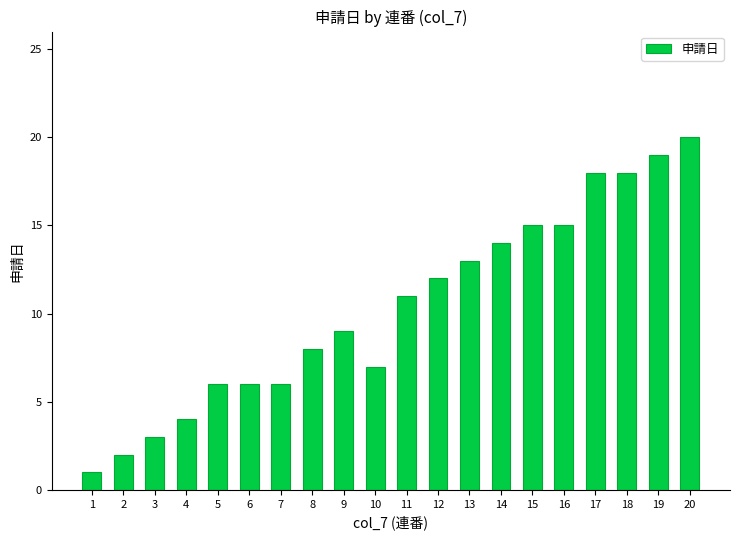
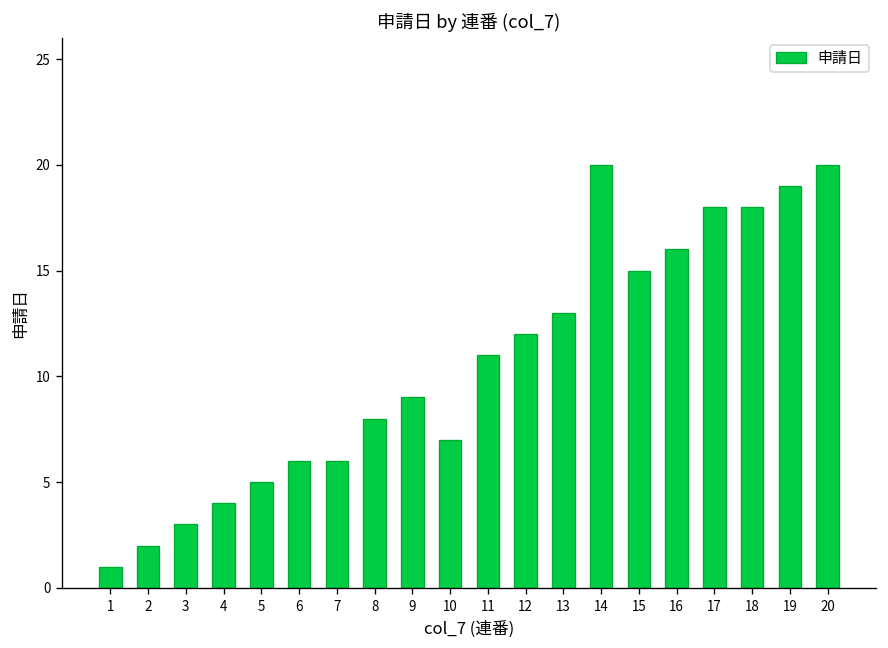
  {
    "1": 1,
    "2": 2,
    "3": 3,
    "4": 4,
-   "5": 6,
+   "5": 5,
    "6": 6,
    "7": 6,
    "8": 8,
    "9": 9,
    "10": 7,
    "11": 11,
    "12": 12,
    "13": 13,
-   "14": 14,
+   "14": 20,
    "15": 15,
-   "16": 15,
+   "16": 16,
    "17": 18,
    "18": 18,
    "19": 19,
    "20": 20
  }
